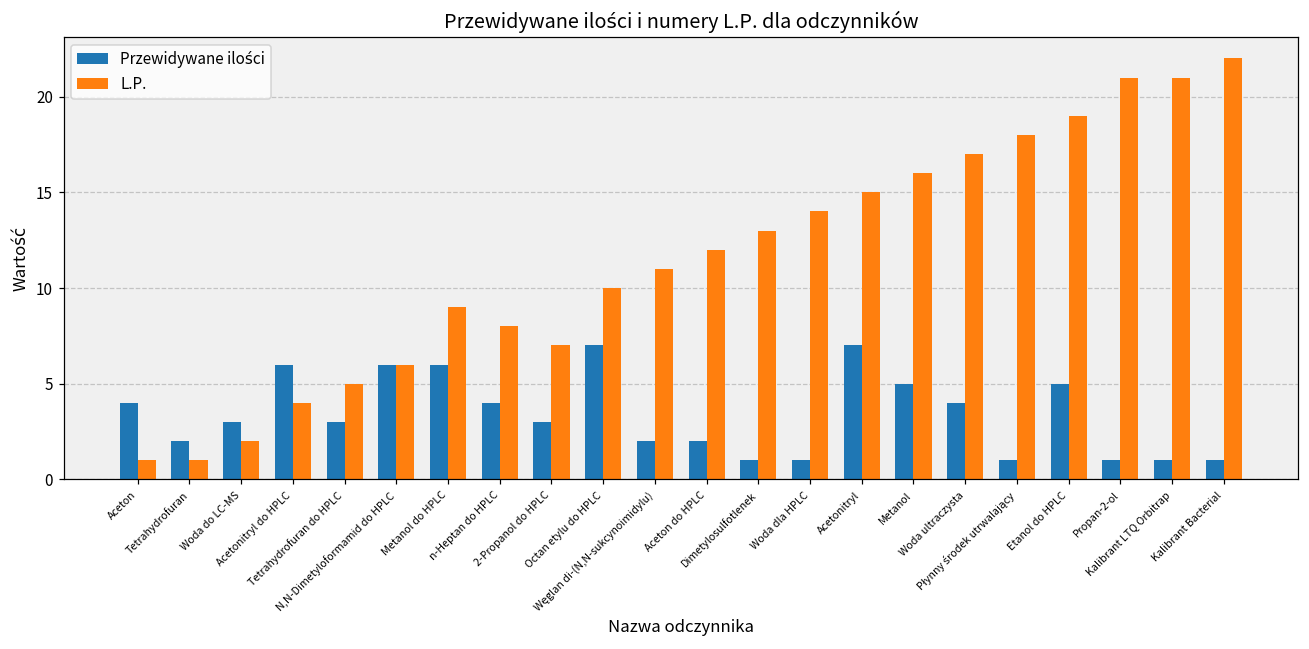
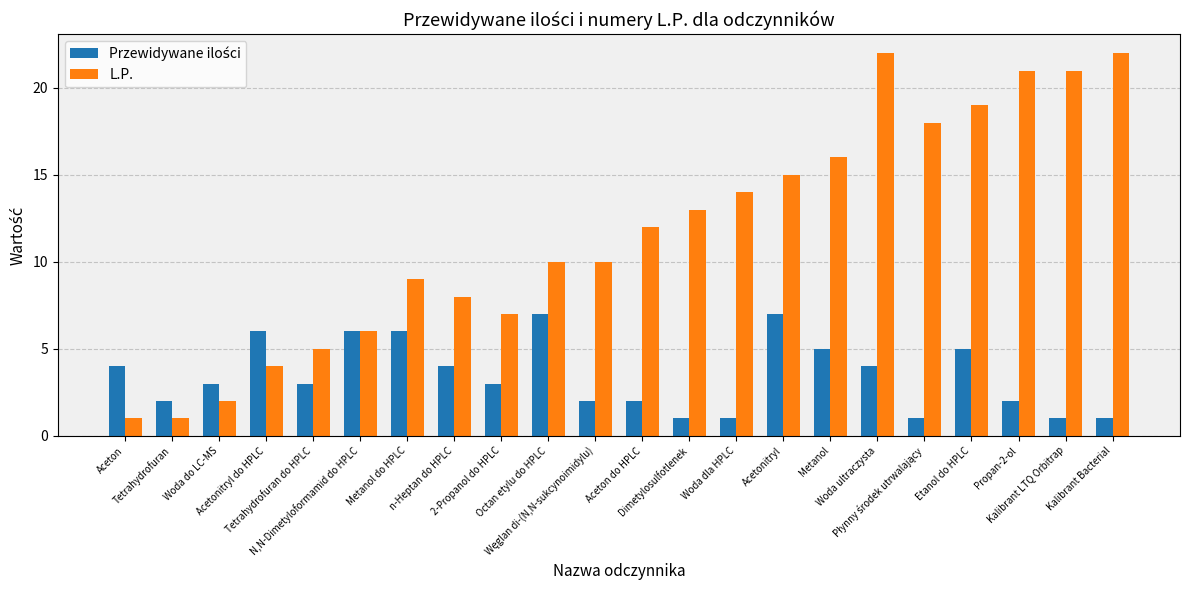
  {
    "Przewidywane ilości": {
      "Aceton": 4,
      "Tetrahydrofuran": 2,
      "Woda do LC-MS": 3,
      "Acetonitryl do HPLC": 6,
      "Tetrahydrofuran do HPLC": 3,
      "N,N-Dimetyloformamid do HPLC": 6,
      "Metanol do HPLC": 6,
      "n-Heptan do HPLC": 4,
      "2-Propanol do HPLC": 3,
      "Octan etylu do HPLC": 7,
      "Węglan di-(N,N-sukcynoimidylu)": 2,
      "Aceton do HPLC": 2,
      "Dimetylosulfotlenek": 1,
      "Woda dla HPLC": 1,
      "Acetonitryl": 7,
      "Metanol": 5,
      "Woda ultraczysta": 4,
      "Płynny środek utrwalający": 1,
      "Etanol do HPLC": 5,
-     "Propan-2-ol": 1,
+     "Propan-2-ol": 2,
      "Kalibrant LTQ Orbitrap": 1,
      "Kalibrant Bacterial": 1
    },
    "L.P.": {
      "Aceton": 1,
      "Tetrahydrofuran": 1,
      "Woda do LC-MS": 2,
      "Acetonitryl do HPLC": 4,
      "Tetrahydrofuran do HPLC": 5,
      "N,N-Dimetyloformamid do HPLC": 6,
      "Metanol do HPLC": 9,
      "n-Heptan do HPLC": 8,
      "2-Propanol do HPLC": 7,
      "Octan etylu do HPLC": 10,
-     "Węglan di-(N,N-sukcynoimidylu)": 11,
+     "Węglan di-(N,N-sukcynoimidylu)": 10,
      "Aceton do HPLC": 12,
      "Dimetylosulfotlenek": 13,
      "Woda dla HPLC": 14,
      "Acetonitryl": 15,
      "Metanol": 16,
-     "Woda ultraczysta": 17,
+     "Woda ultraczysta": 22,
      "Płynny środek utrwalający": 18,
      "Etanol do HPLC": 19,
      "Propan-2-ol": 21,
      "Kalibrant LTQ Orbitrap": 21,
      "Kalibrant Bacterial": 22
    }
  }
